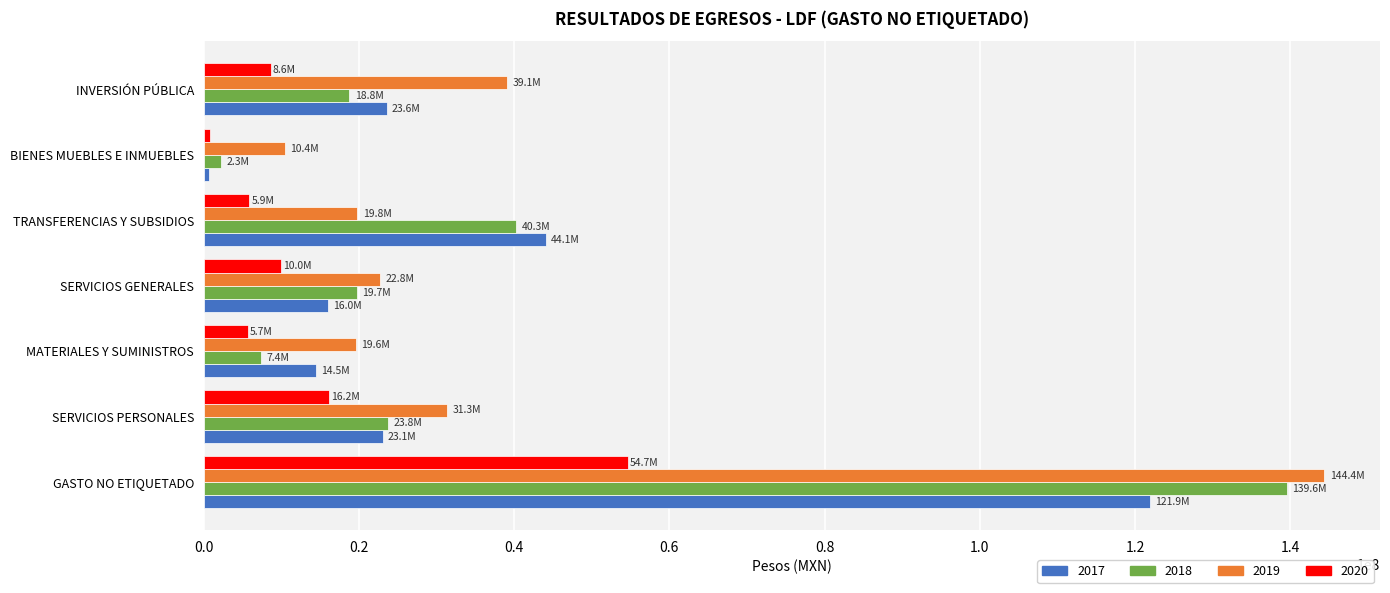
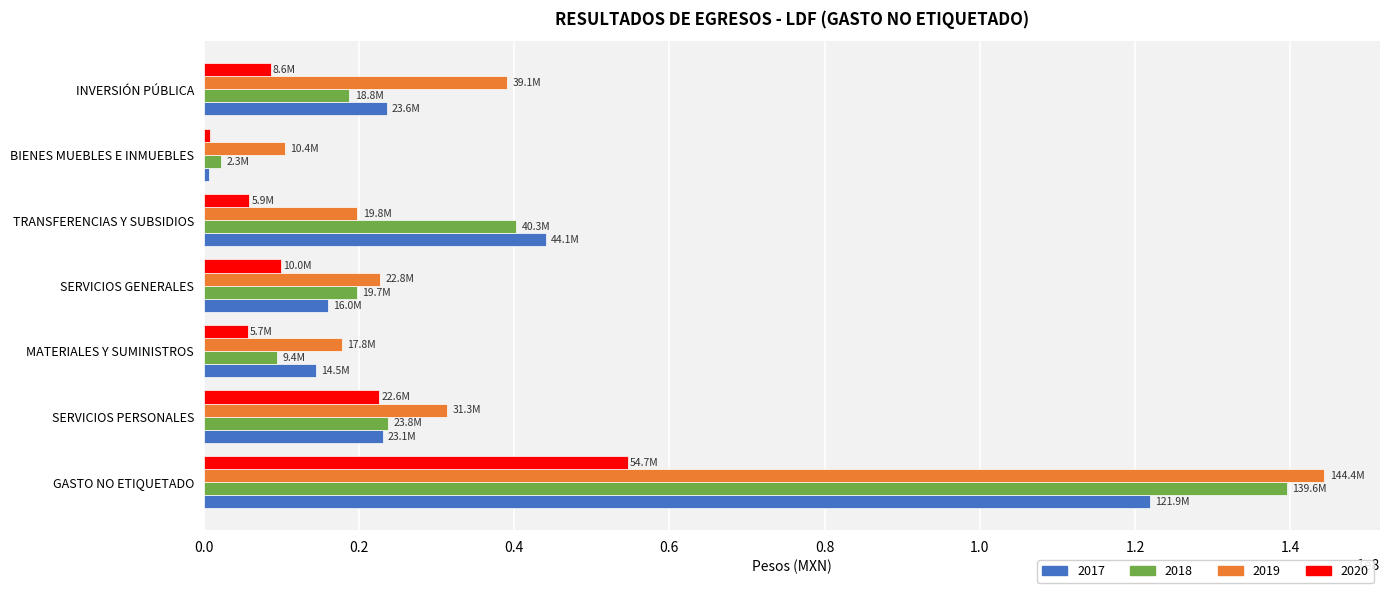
  {
    "2017": {
      "INVERSIÓN PÚBLICA": "23.6M",
      "TRANSFERENCIAS Y SUBSIDIOS": "44.1M",
      "SERVICIOS GENERALES": "16.0M",
      "MATERIALES Y SUMINISTROS": "14.5M",
      "SERVICIOS PERSONALES": "23.1M",
      "GASTO NO ETIQUETADO": "121.9M"
    },
    "2018": {
      "INVERSIÓN PÚBLICA": "18.8M",
      "BIENES MUEBLES E INMUEBLES": "2.3M",
      "TRANSFERENCIAS Y SUBSIDIOS": "40.3M",
      "SERVICIOS GENERALES": "19.7M",
-     "MATERIALES Y SUMINISTROS": "7.4M",
+     "MATERIALES Y SUMINISTROS": "9.4M",
      "SERVICIOS PERSONALES": "23.8M",
      "GASTO NO ETIQUETADO": "139.6M"
    },
    "2019": {
      "INVERSIÓN PÚBLICA": "39.1M",
      "BIENES MUEBLES E INMUEBLES": "10.4M",
      "TRANSFERENCIAS Y SUBSIDIOS": "19.8M",
      "SERVICIOS GENERALES": "22.8M",
-     "MATERIALES Y SUMINISTROS": "19.6M",
+     "MATERIALES Y SUMINISTROS": "17.8M",
      "SERVICIOS PERSONALES": "31.3M",
      "GASTO NO ETIQUETADO": "144.4M"
    },
    "2020": {
      "INVERSIÓN PÚBLICA": "8.6M",
      "TRANSFERENCIAS Y SUBSIDIOS": "5.9M",
      "SERVICIOS GENERALES": "10.0M",
      "MATERIALES Y SUMINISTROS": "5.7M",
-     "SERVICIOS PERSONALES": "16.2M",
+     "SERVICIOS PERSONALES": "22.6M",
      "GASTO NO ETIQUETADO": "54.7M"
    }
  }
